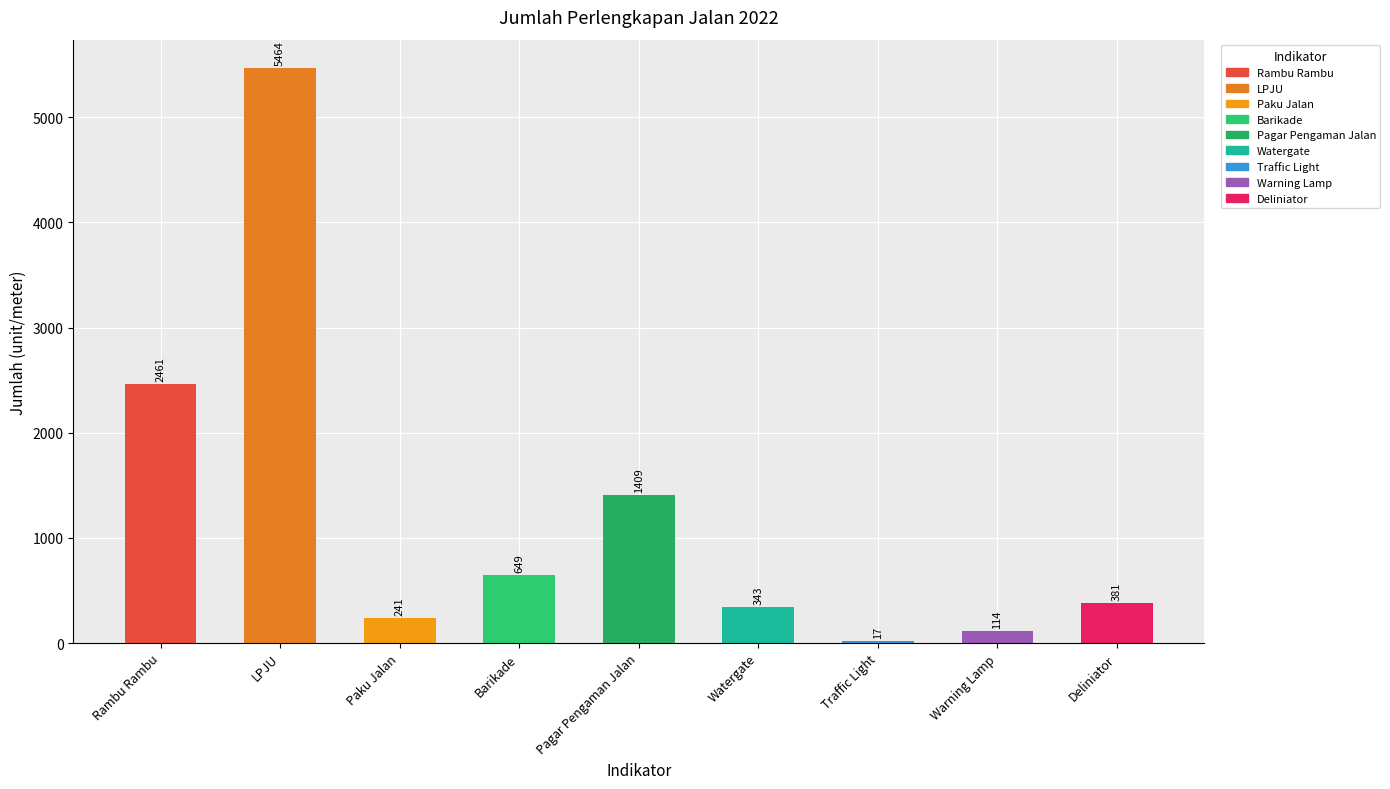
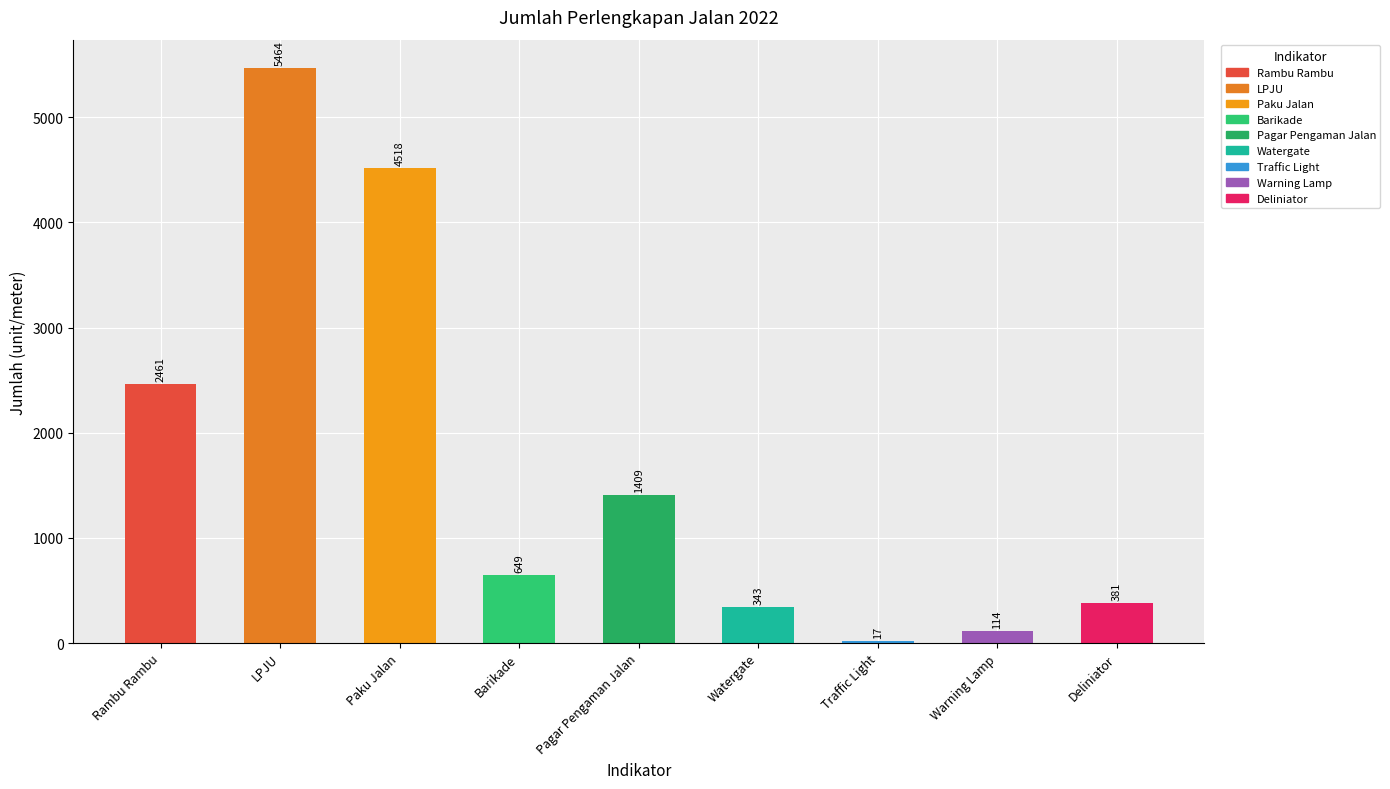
  {
    "Rambu Rambu": 2461,
    "LPJU": 5464,
-   "Paku Jalan": 241,
+   "Paku Jalan": 4518,
    "Barikade": 649,
    "Pagar Pengaman Jalan": 1409,
    "Watergate": 343,
    "Traffic Light": 17,
    "Warning Lamp": 114,
    "Deliniator": 381
  }
